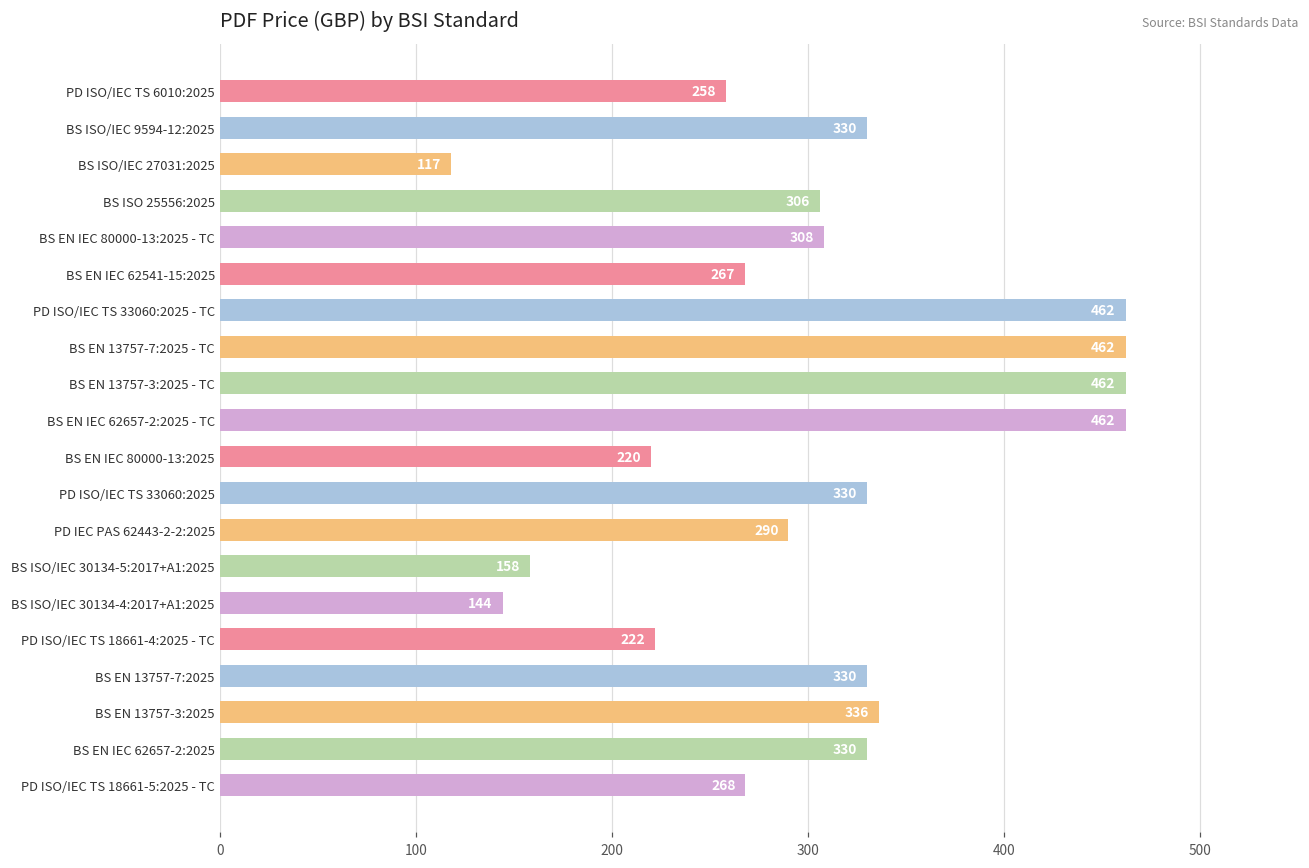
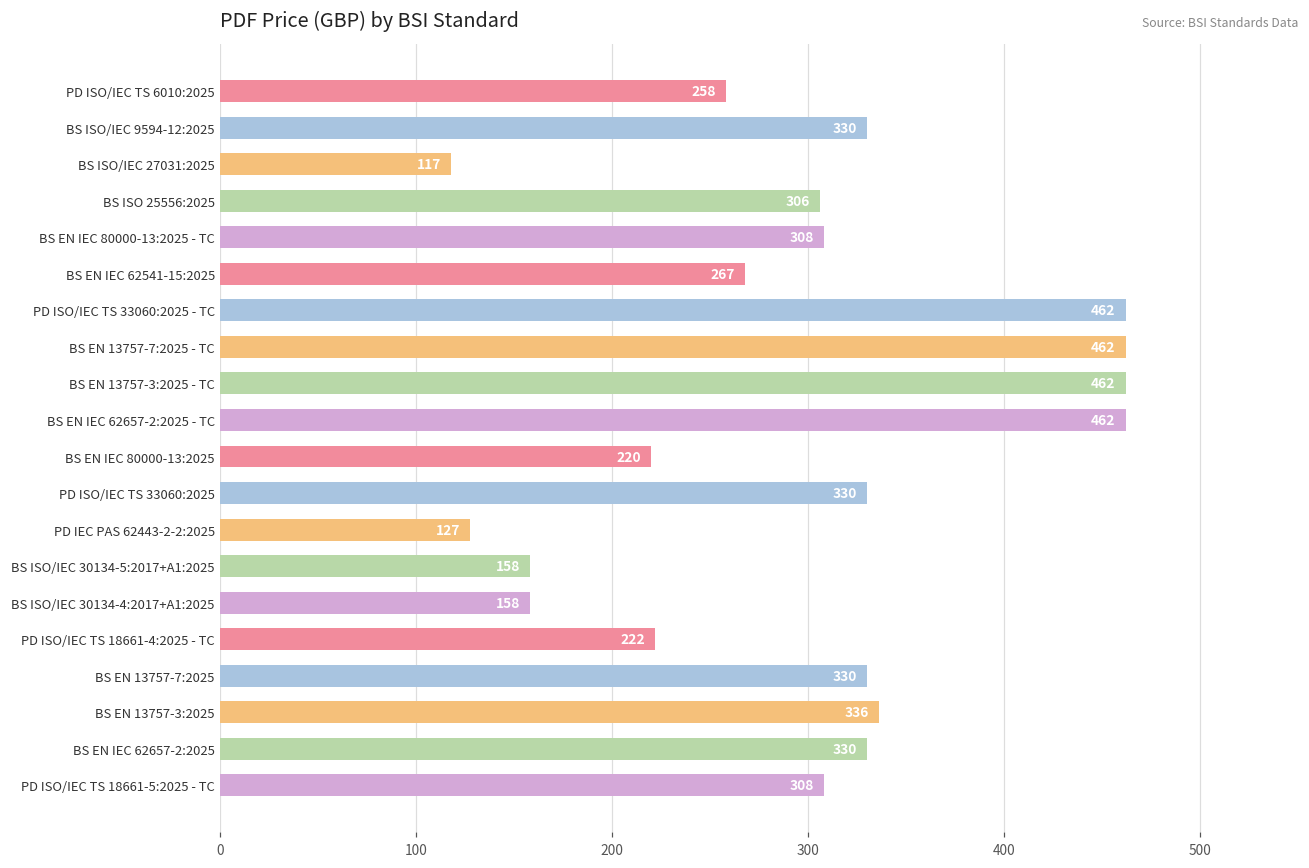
  {
    "PD ISO/IEC TS 6010:2025": 258,
    "BS ISO/IEC 9594-12:2025": 330,
    "BS ISO 25556:2025": 306,
    "BS EN IEC 80000-13:2025 - TC": 308,
    "PD ISO/IEC TS 33060:2025 - TC": 462,
    "BS EN 13757-7:2025 - TC": 462,
    "BS EN 13757-3:2025 - TC": 462,
    "BS EN IEC 62657-2:2025 - TC": 462,
    "BS EN IEC 80000-13:2025": 220,
    "PD ISO/IEC TS 33060:2025": 330,
-   "PD IEC PAS 62443-2-2:2025": 290,
+   "PD IEC PAS 62443-2-2:2025": 127,
    "BS ISO/IEC 30134-5:2017+A1:2025": 158,
-   "BS ISO/IEC 30134-4:2017+A1:2025": 144,
+   "BS ISO/IEC 30134-4:2017+A1:2025": 158,
    "PD ISO/IEC TS 18661-4:2025 - TC": 222,
    "BS EN 13757-7:2025": 330,
    "BS EN 13757-3:2025": 336,
    "BS EN IEC 62657-2:2025": 330,
-   "PD ISO/IEC TS 18661-5:2025 - TC": 268
+   "PD ISO/IEC TS 18661-5:2025 - TC": 308
  }
